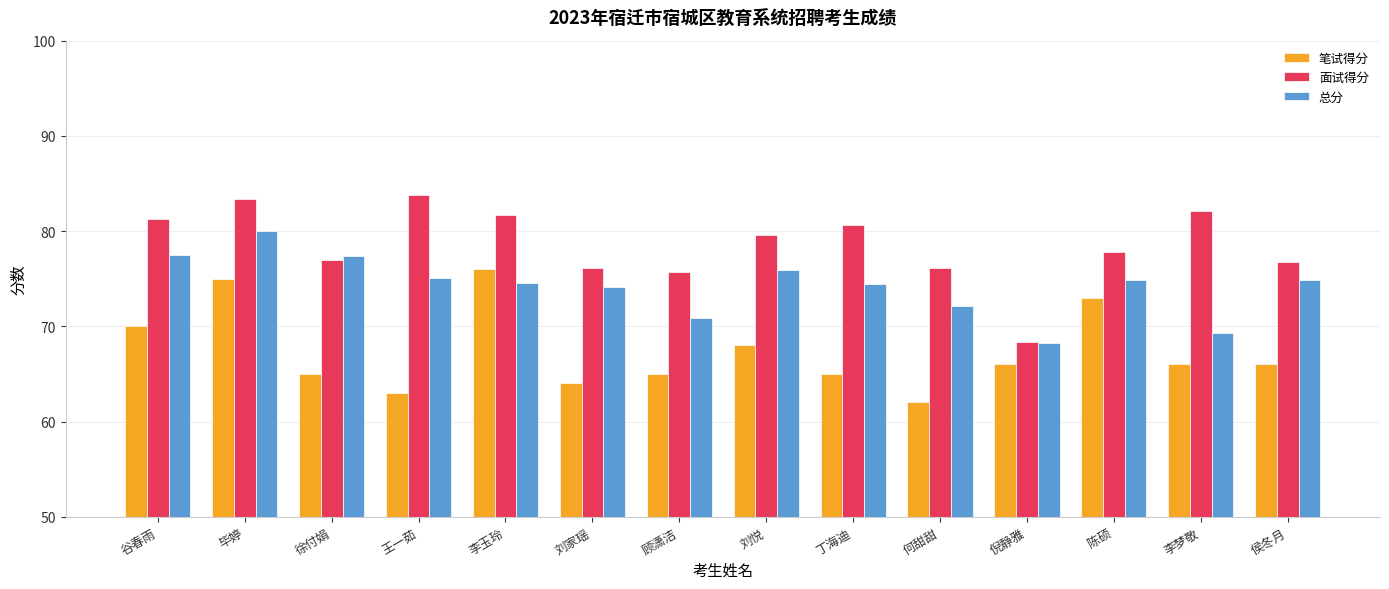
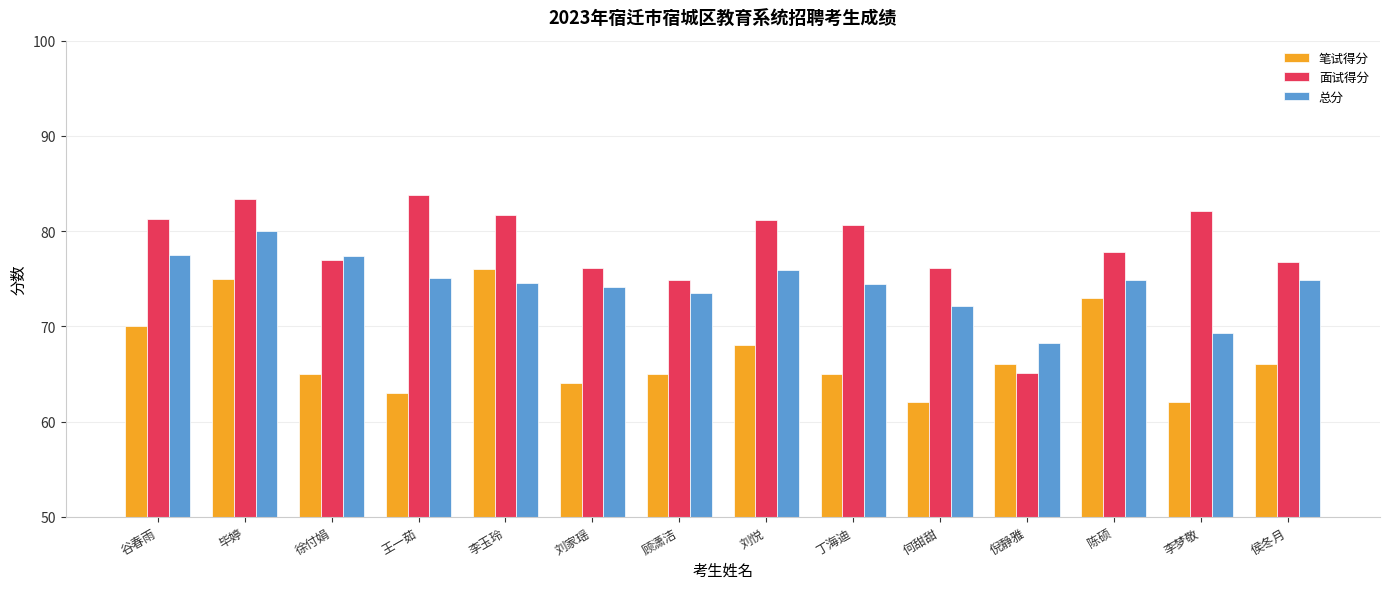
  {
    "笔试得分": {
      "谷春雨": 70,
      "毕婷": 75,
      "徐付娟": 65,
      "王一茹": 63,
      "李玉玲": 76,
      "刘家瑶": 64,
      "顾潇洁": 65,
      "刘悦": 68,
      "丁海迪": 65,
      "何甜甜": 62,
      "倪静雅": 66,
      "陈硕": 73,
-     "李梦敬": 66,
+     "李梦敬": 62,
      "侯冬月": 66
    },
    "面试得分": {
      "谷春雨": 81,
      "毕婷": 83,
      "徐付娟": 77,
      "王一茹": 84,
      "李玉玲": 82,
      "刘家瑶": 76,
-     "顾潇洁": 76,
-     "刘悦": 80,
+     "顾潇洁": 75,
+     "刘悦": 81,
      "丁海迪": 81,
      "何甜甜": 76,
-     "倪静雅": 68,
+     "倪静雅": 65,
      "陈硕": 78,
      "李梦敬": 82,
      "侯冬月": 77
    },
    "总分": {
      "谷春雨": 78,
      "毕婷": 80,
      "徐付娟": 77,
      "王一茹": 75,
      "李玉玲": 75,
      "刘家瑶": 74,
-     "顾潇洁": 71,
+     "顾潇洁": 73,
      "刘悦": 76,
      "丁海迪": 74,
      "何甜甜": 72,
      "倪静雅": 68,
      "陈硕": 75,
      "李梦敬": 69,
      "侯冬月": 75
    }
  }
